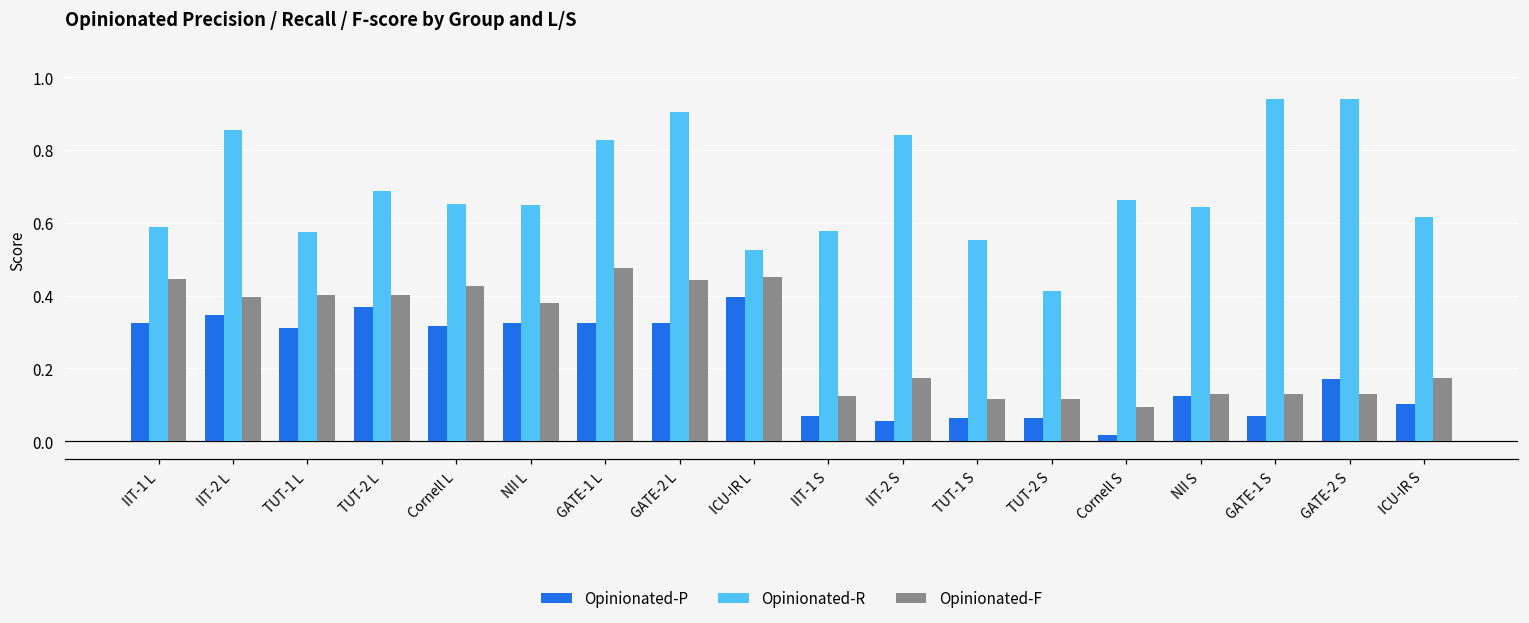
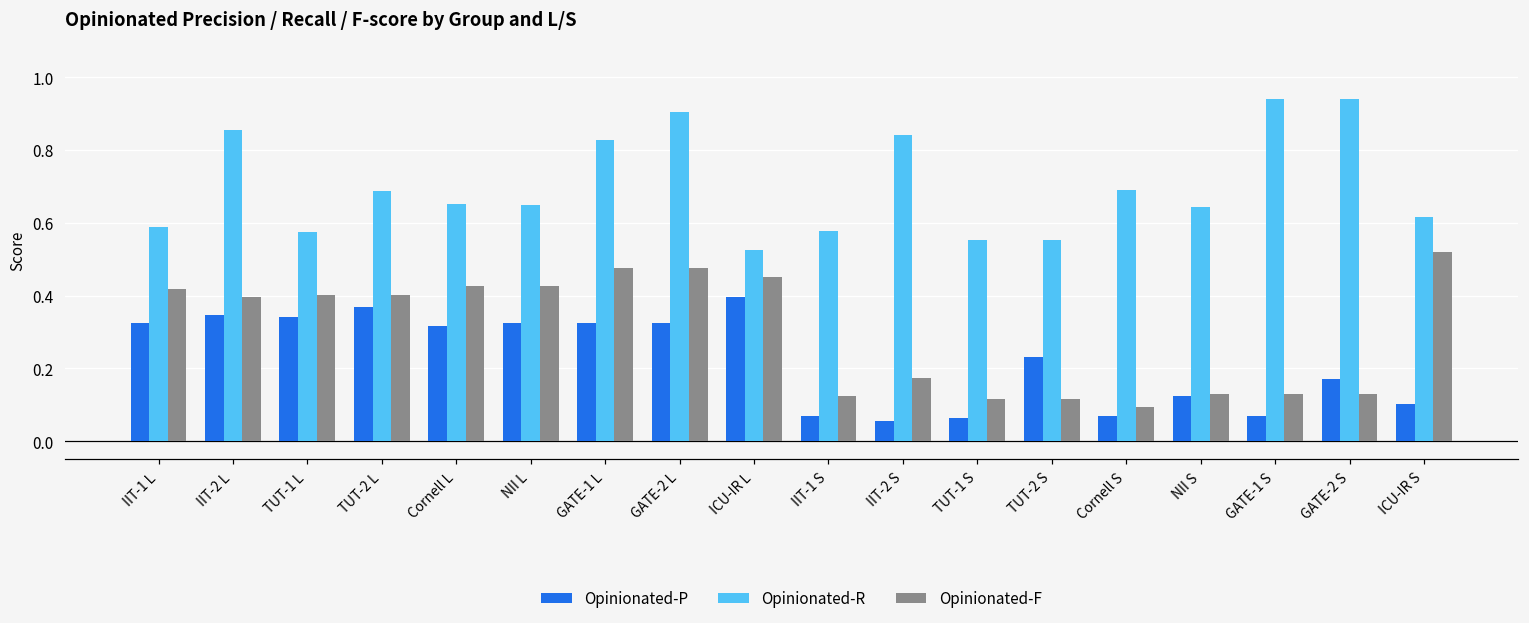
  {
    "Opinionated-P": {
      "IIT-1 L": 0.33,
      "IIT-2 L": 0.35,
-     "TUT-1 L": 0.31,
+     "TUT-1 L": 0.34,
      "TUT-2 L": 0.37,
      "Cornell L": 0.32,
      "NII L": 0.33,
      "GATE-1 L": 0.32,
      "GATE-2 L": 0.32,
      "ICU-IR L": 0.40,
      "IIT-1 S": 0.07,
      "IIT-2 S": 0.06,
      "TUT-1 S": 0.07,
-     "TUT-2 S": 0.07,
-     "Cornell S": 0.02,
+     "TUT-2 S": 0.23,
+     "Cornell S": 0.07,
      "NII S": 0.12,
      "GATE-1 S": 0.07,
      "GATE-2 S": 0.17,
      "ICU-IR S": 0.10
    },
    "Opinionated-R": {
      "IIT-1 L": 0.59,
      "IIT-2 L": 0.85,
      "TUT-1 L": 0.58,
      "TUT-2 L": 0.69,
      "Cornell L": 0.65,
      "NII L": 0.65,
      "GATE-1 L": 0.83,
      "GATE-2 L": 0.91,
      "ICU-IR L": 0.52,
      "IIT-1 S": 0.58,
      "IIT-2 S": 0.84,
      "TUT-1 S": 0.55,
-     "TUT-2 S": 0.41,
-     "Cornell S": 0.66,
+     "TUT-2 S": 0.55,
+     "Cornell S": 0.69,
      "NII S": 0.64,
      "GATE-1 S": 0.94,
      "GATE-2 S": 0.94,
      "ICU-IR S": 0.62
    },
    "Opinionated-F": {
-     "IIT-1 L": 0.45,
+     "IIT-1 L": 0.42,
      "IIT-2 L": 0.40,
      "TUT-1 L": 0.40,
      "TUT-2 L": 0.40,
      "Cornell L": 0.43,
-     "NII L": 0.38,
+     "NII L": 0.43,
      "GATE-1 L": 0.48,
-     "GATE-2 L": 0.44,
+     "GATE-2 L": 0.48,
      "ICU-IR L": 0.45,
      "IIT-1 S": 0.13,
      "IIT-2 S": 0.17,
      "TUT-1 S": 0.12,
      "TUT-2 S": 0.12,
      "Cornell S": 0.09,
      "NII S": 0.13,
      "GATE-1 S": 0.13,
      "GATE-2 S": 0.13,
-     "ICU-IR S": 0.18
+     "ICU-IR S": 0.52
    }
  }
